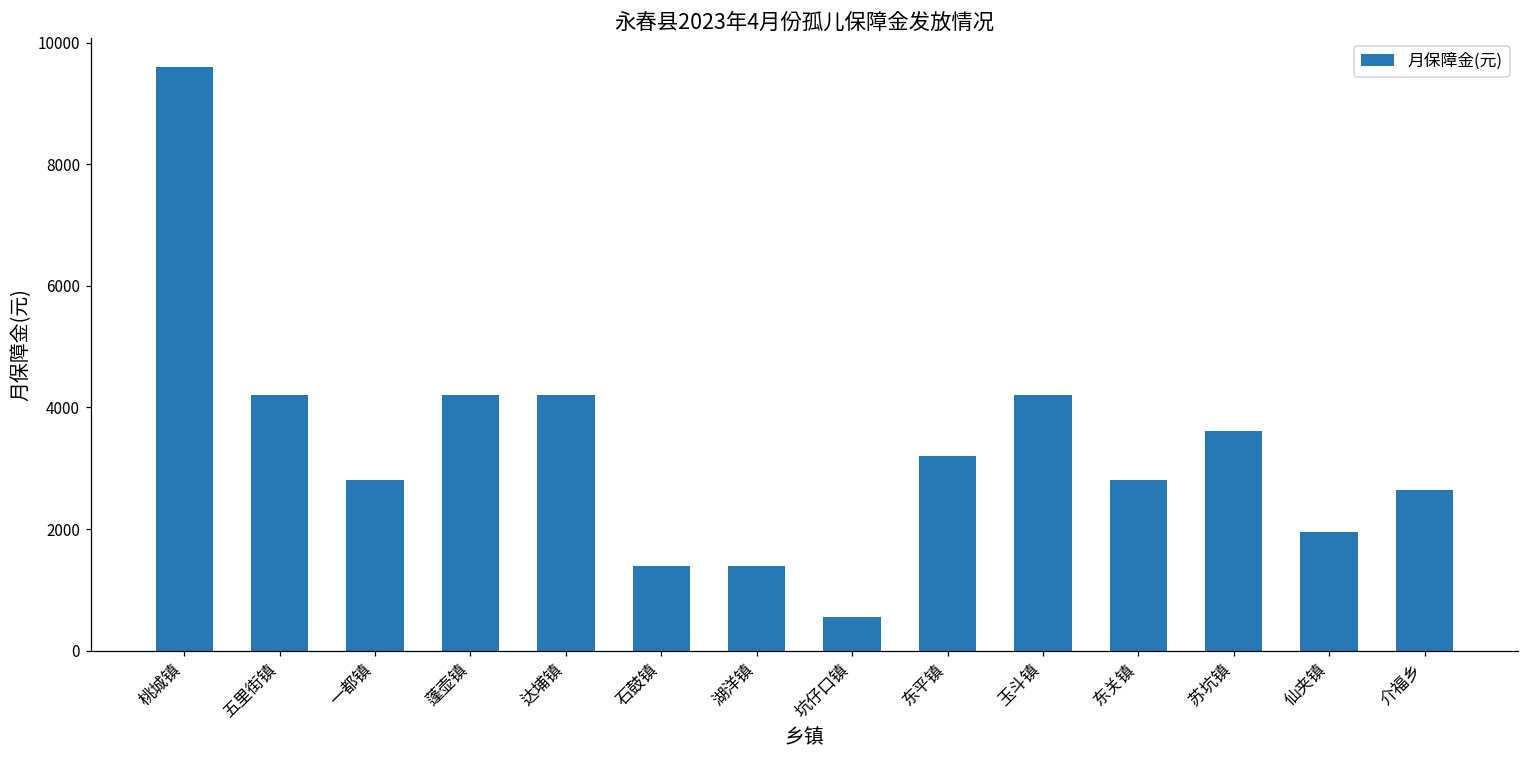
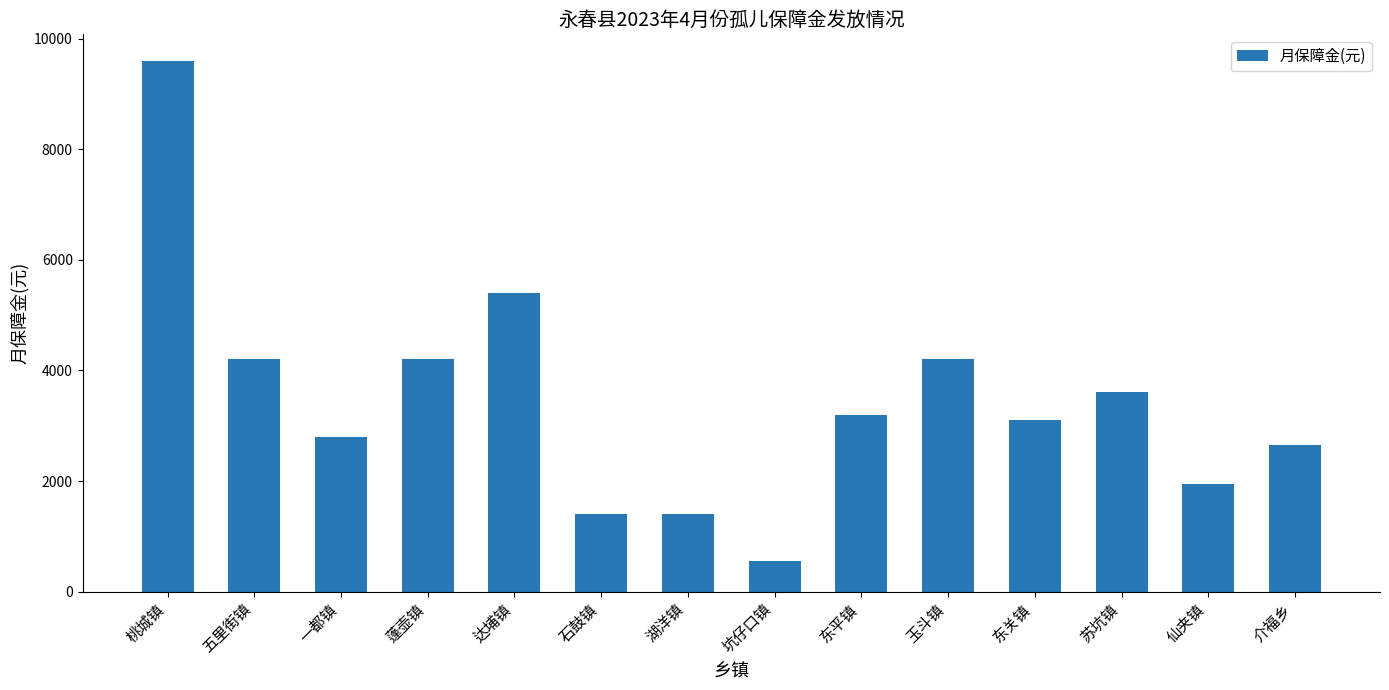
  {
    "桃城镇": 9600,
    "五里街镇": 4200,
    "一都镇": 2800,
    "蓬壶镇": 4200,
-   "达埔镇": 4200,
+   "达埔镇": 5400,
    "石鼓镇": 1400,
    "湖洋镇": 1400,
    "坑仔口镇": 600,
    "东平镇": 3200,
    "玉斗镇": 4200,
-   "东关镇": 2800,
+   "东关镇": 3100,
    "苏坑镇": 3600,
    "仙夹镇": 2000,
    "介福乡": 2600
  }
